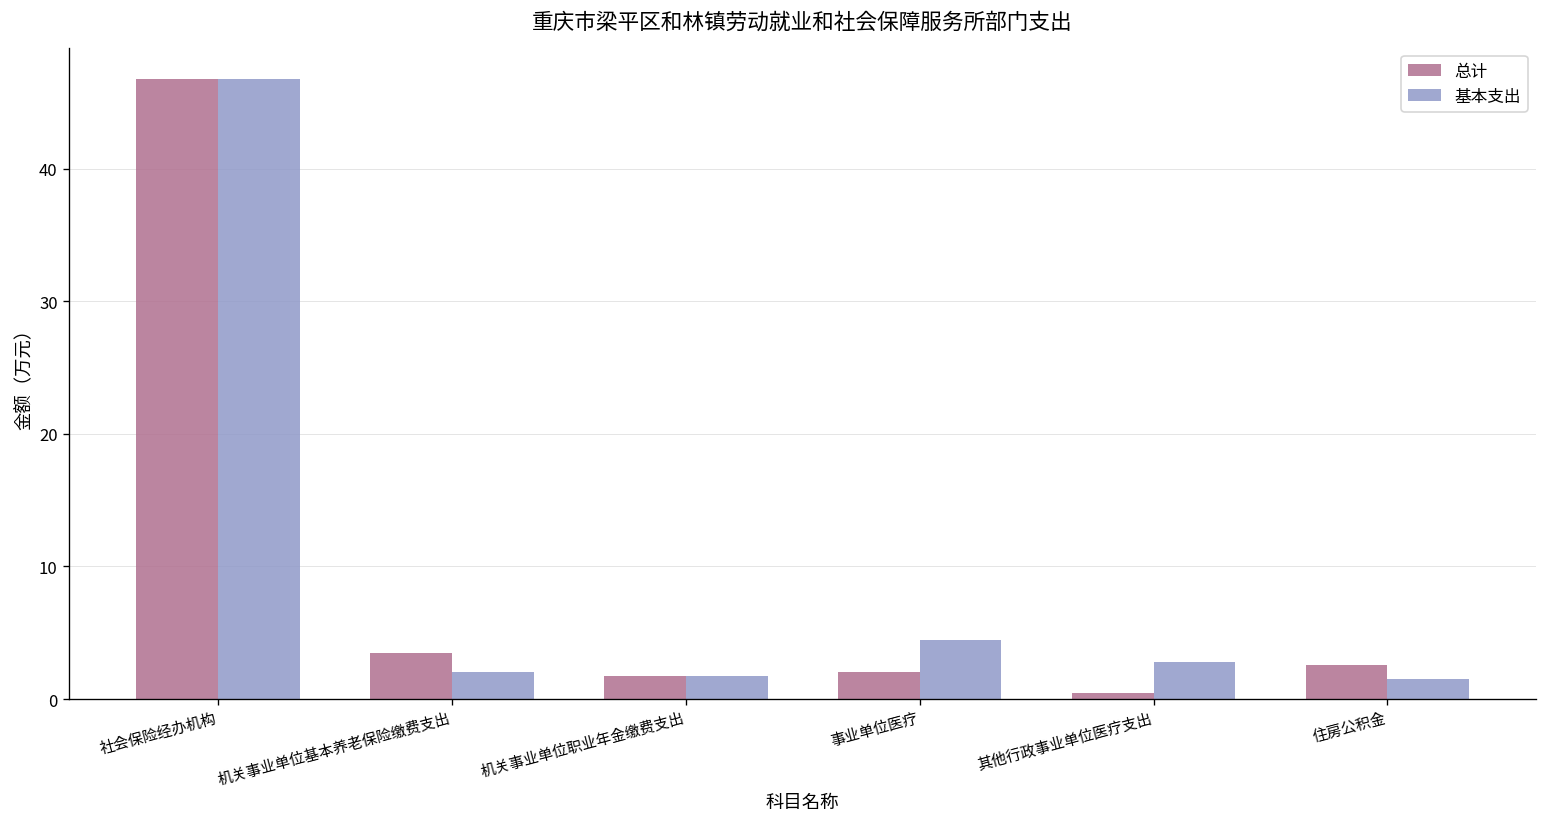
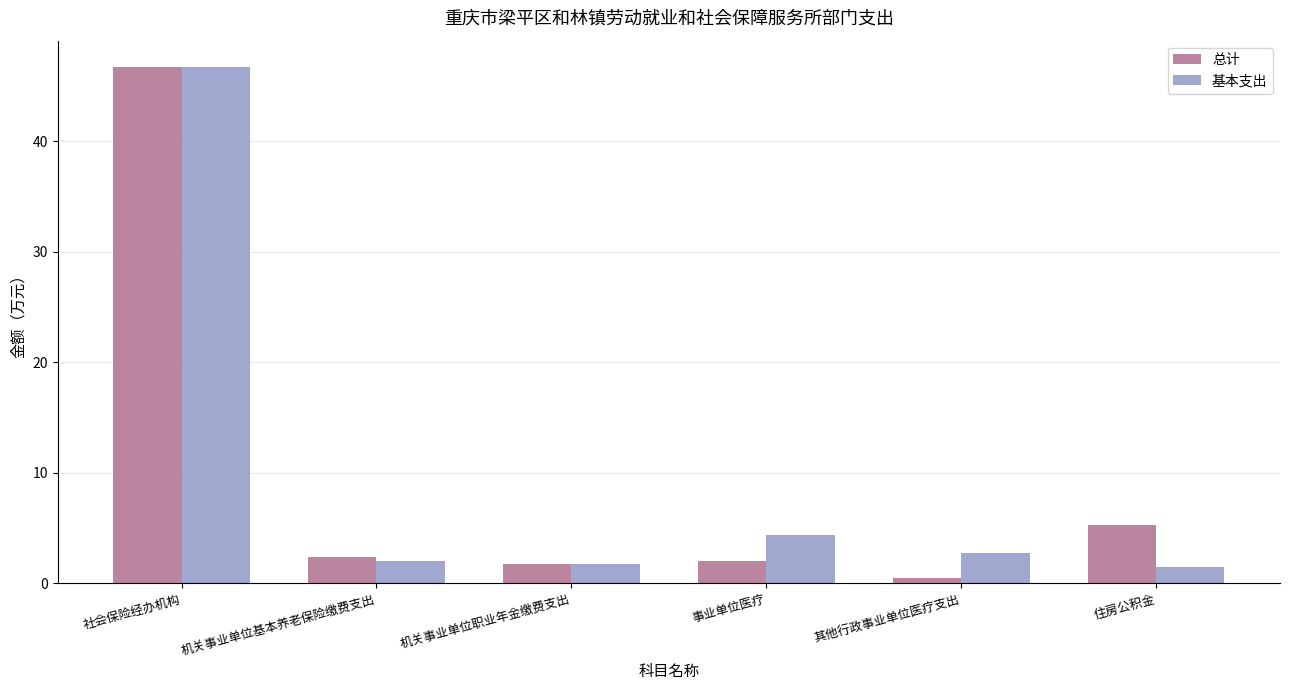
  {
    "总计": {
      "社会保险经办机构": 46.8,
-     "机关事业单位基本养老保险缴费支出": 3.5,
+     "机关事业单位基本养老保险缴费支出": 2.4,
      "机关事业单位职业年金缴费支出": 1.7,
      "事业单位医疗": 2.1,
      "其他行政事业单位医疗支出": 0.5,
-     "住房公积金": 2.6
+     "住房公积金": 5.3
    },
    "基本支出": {
      "社会保险经办机构": 46.8,
      "机关事业单位基本养老保险缴费支出": 2.0,
      "机关事业单位职业年金缴费支出": 1.7,
      "事业单位医疗": 4.4,
      "其他行政事业单位医疗支出": 2.8,
      "住房公积金": 1.5
    }
  }
